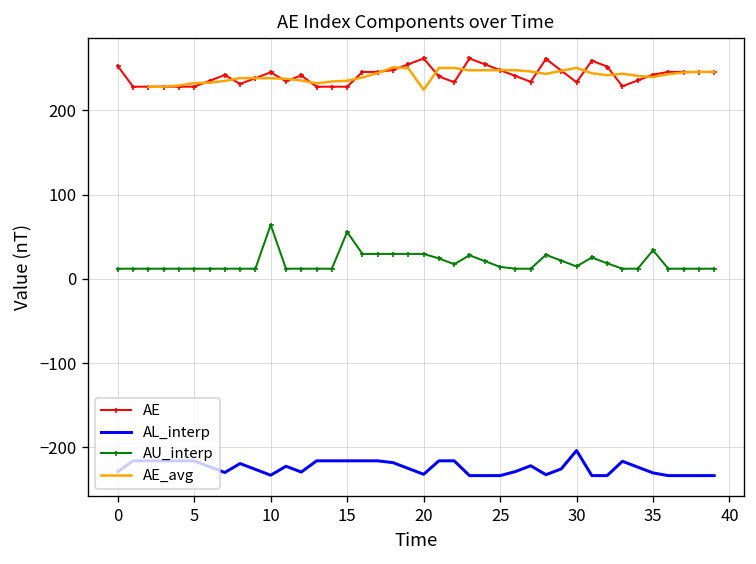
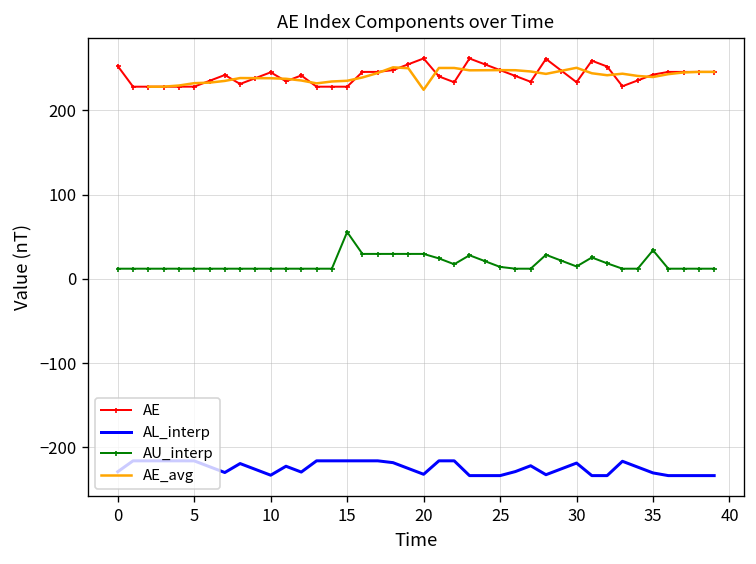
  {
    "AE": {
      "0": 250,
      "5": 230,
      "10": 250,
      "15": 230,
      "20": 260,
      "30": 230
    },
    "AL_interp": {
      "10": -230,
      "15": -220,
      "20": -230,
      "25": -230,
-     "30": -200,
+     "30": -220,
      "35": -230
    },
    "AU_interp": {
      "0": 10,
      "5": 10,
-     "10": 60,
+     "10": 10,
      "15": 60,
      "20": 30,
      "25": 10,
      "30": 10,
      "35": 30
    },
    "AE_avg": {
      "5": 230,
      "10": 240,
      "15": 240,
      "20": 220,
      "30": 250
    }
  }
